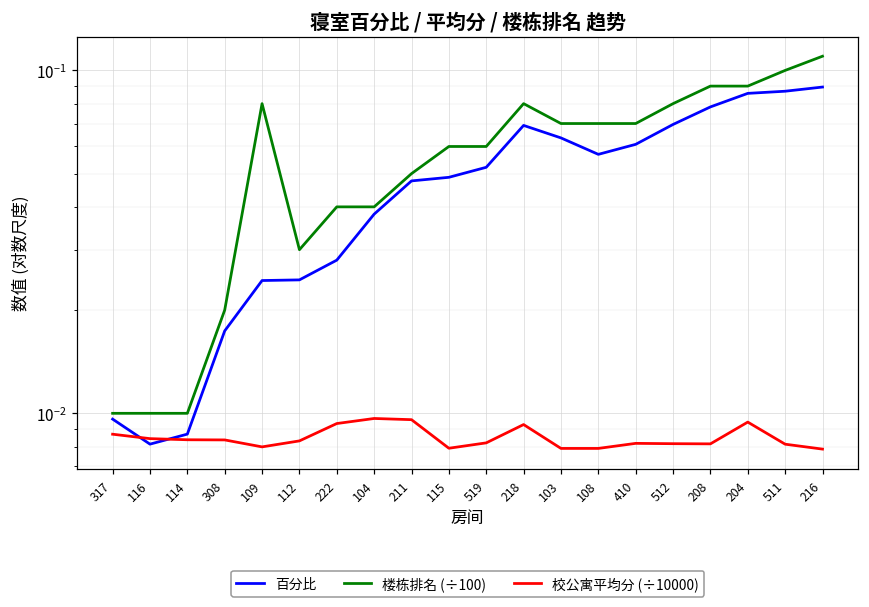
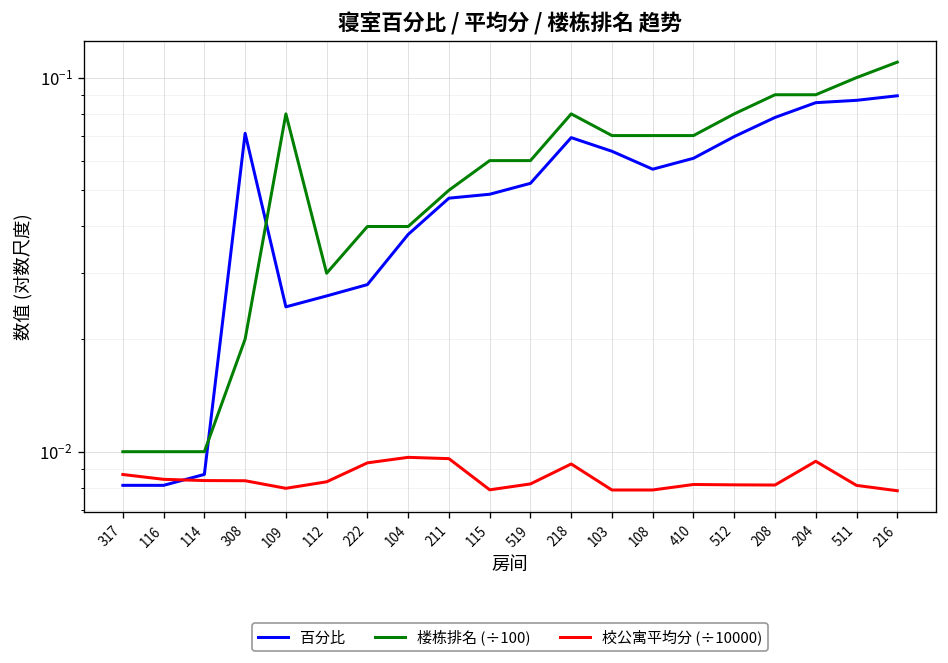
  {
    "百分比": {
-     "317": 0.0096,
+     "317": 0.0081,
      "116": 0.0081,
      "114": 0.0087,
-     "308": 0.017,
+     "308": 0.071,
      "109": 0.024,
-     "112": 0.024,
+     "112": 0.026,
      "222": 0.028,
      "104": 0.038,
      "211": 0.048,
      "115": 0.049,
      "519": 0.052,
      "218": 0.069,
      "103": 0.064,
      "108": 0.057,
      "410": 0.061,
      "512": 0.070,
      "208": 0.078,
      "204": 0.086,
      "511": 0.087,
      "216": 0.089
    },
    "楼栋排名 (÷100)": {
      "317": 0.0100,
      "116": 0.0100,
      "114": 0.0100,
      "308": 0.020,
      "109": 0.080,
      "112": 0.030,
      "222": 0.040,
      "104": 0.040,
      "211": 0.050,
      "115": 0.060,
      "519": 0.060,
      "218": 0.080,
      "103": 0.070,
      "108": 0.070,
      "410": 0.070,
      "512": 0.080,
      "208": 0.090,
      "204": 0.090,
      "511": 0.100,
      "216": 0.110
    },
    "校公寓平均分 (÷10000)": {
      "317": 0.0087,
      "116": 0.0084,
      "114": 0.0084,
      "308": 0.0084,
      "109": 0.0080,
      "112": 0.0083,
      "222": 0.0093,
      "104": 0.0097,
      "211": 0.0096,
      "115": 0.0079,
      "519": 0.0082,
      "218": 0.0093,
      "103": 0.0079,
      "108": 0.0079,
      "410": 0.0082,
      "512": 0.0082,
      "208": 0.0081,
      "204": 0.0094,
      "511": 0.0081,
      "216": 0.0079
    }
  }
